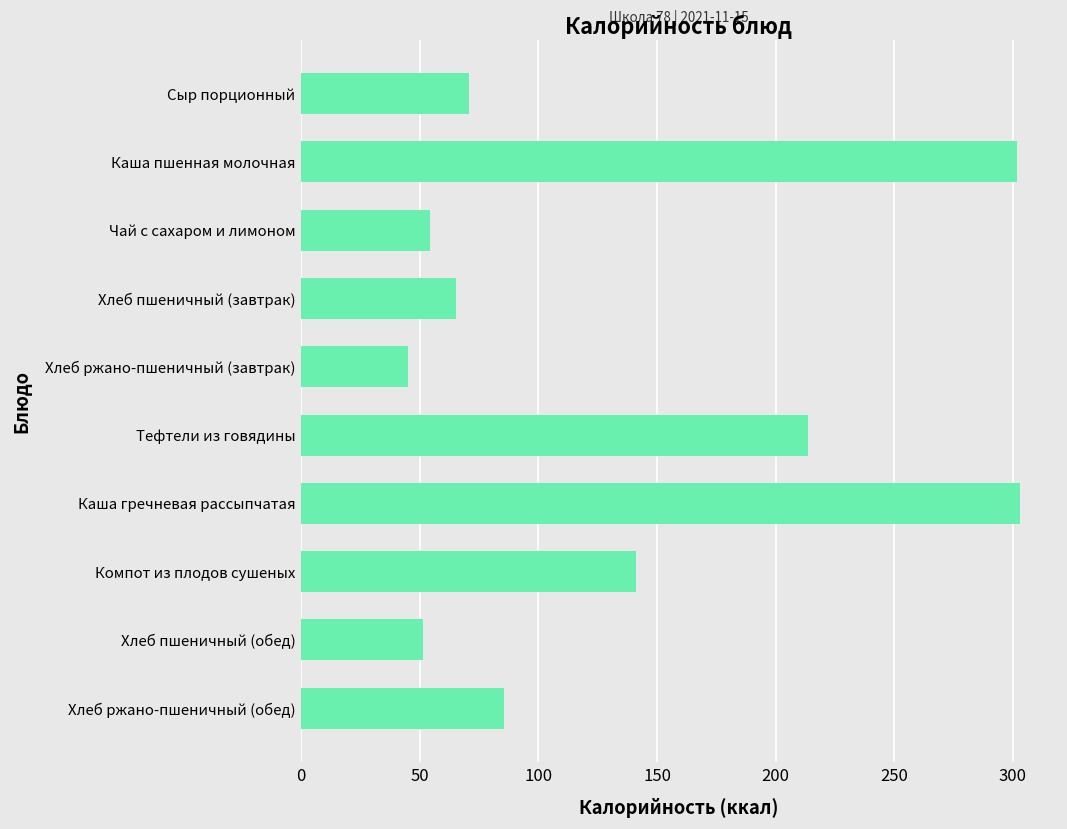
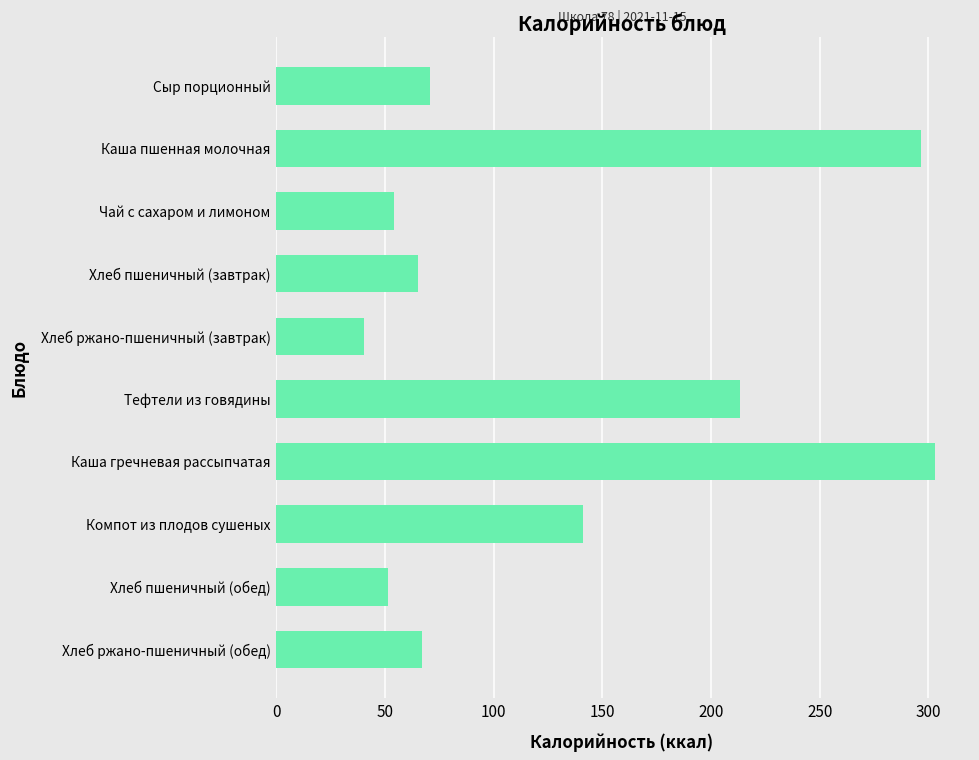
  {
    "Сыр порционный": 71,
-   "Каша пшенная молочная": 302,
+   "Каша пшенная молочная": 297,
    "Чай с сахаром и лимоном": 54,
    "Хлеб пшеничный (завтрак)": 65,
-   "Хлеб ржано-пшеничный (завтрак)": 45,
+   "Хлеб ржано-пшеничный (завтрак)": 41,
    "Тефтели из говядины": 214,
    "Каша гречневая рассыпчатая": 303,
    "Компот из плодов сушеных": 141,
    "Хлеб пшеничный (обед)": 51,
-   "Хлеб ржано-пшеничный (обед)": 85
+   "Хлеб ржано-пшеничный (обед)": 67
  }
